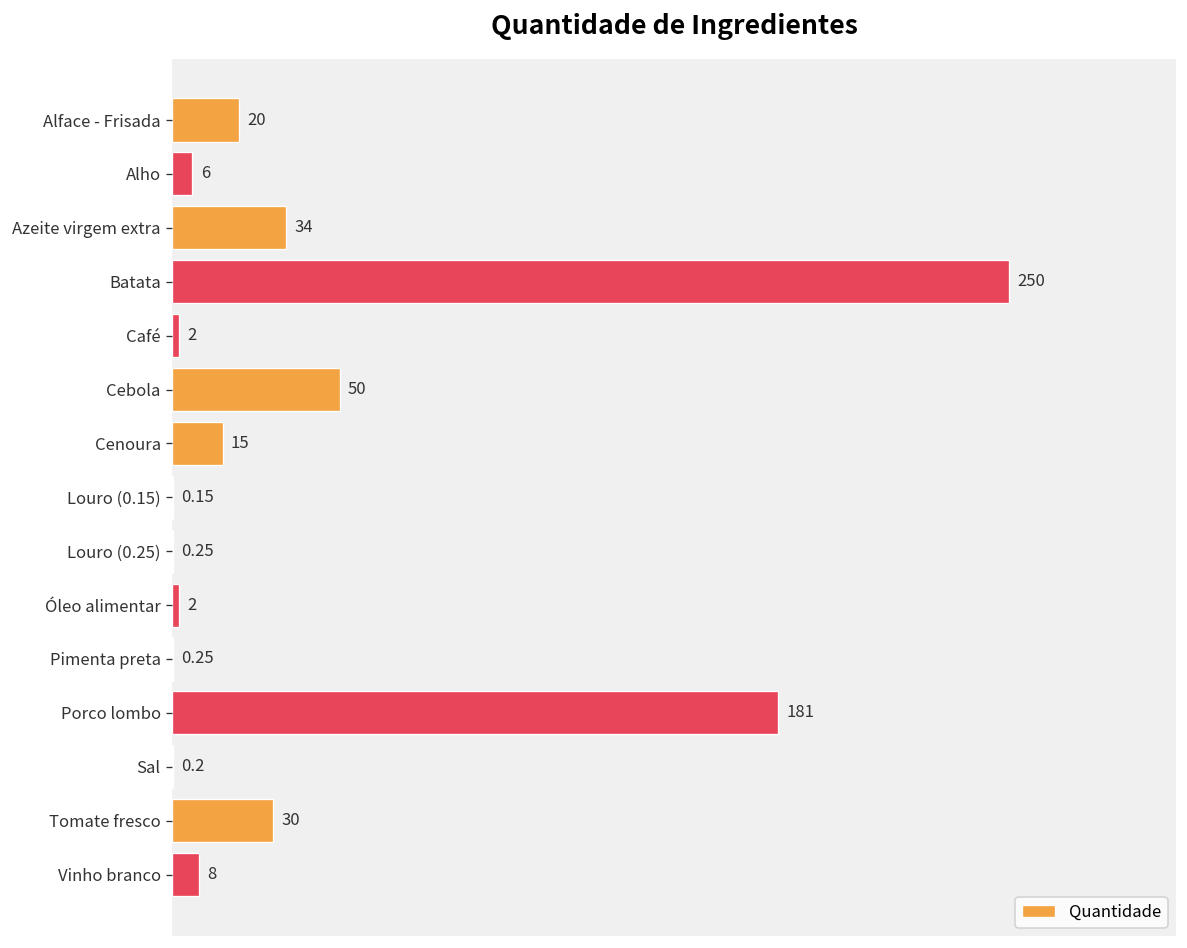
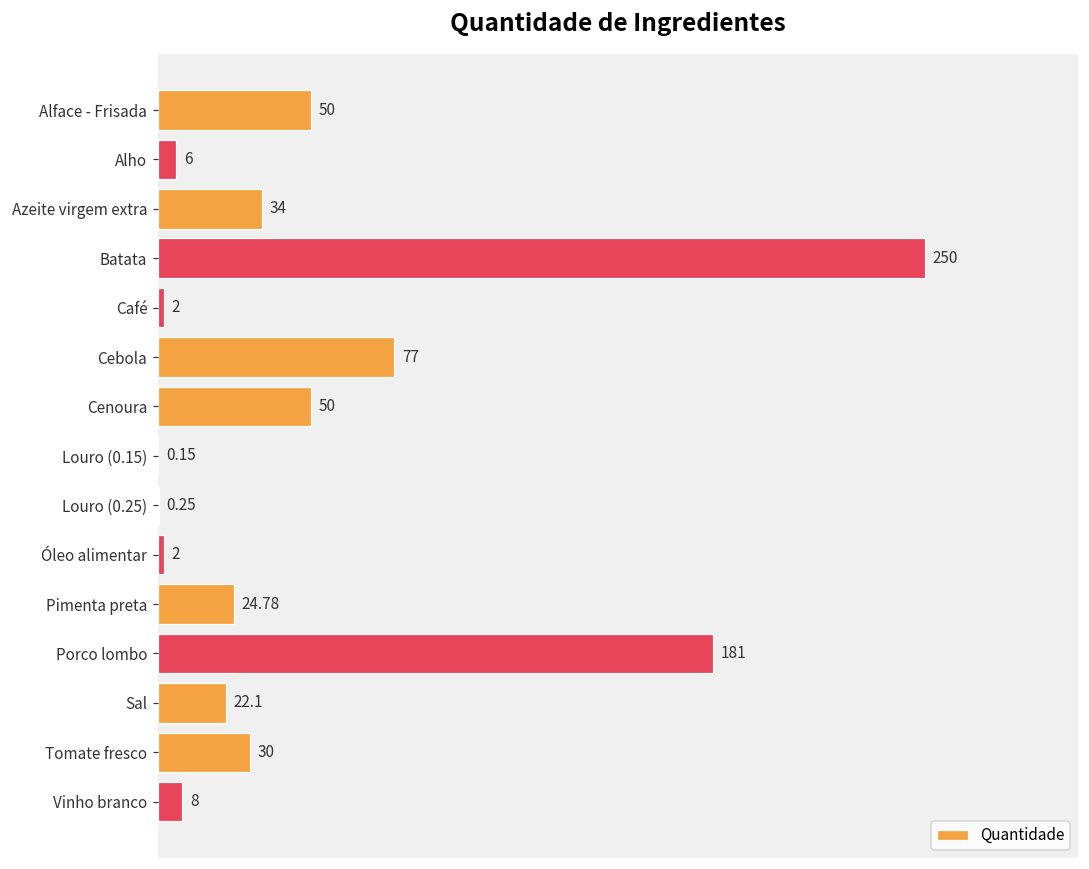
  {
-   "Alface - Frisada": 20,
+   "Alface - Frisada": 50,
    "Alho": 6,
    "Azeite virgem extra": 34,
    "Batata": 250,
    "Café": 2,
-   "Cebola": 50,
-   "Cenoura": 15,
+   "Cebola": 77,
+   "Cenoura": 50,
    "Louro (0.15)": 0.15,
    "Louro (0.25)": 0.25,
    "Óleo alimentar": 2,
-   "Pimenta preta": 0.25,
+   "Pimenta preta": 24.78,
    "Porco lombo": 181,
-   "Sal": 0.2,
+   "Sal": 22.1,
    "Tomate fresco": 30,
    "Vinho branco": 8
  }
